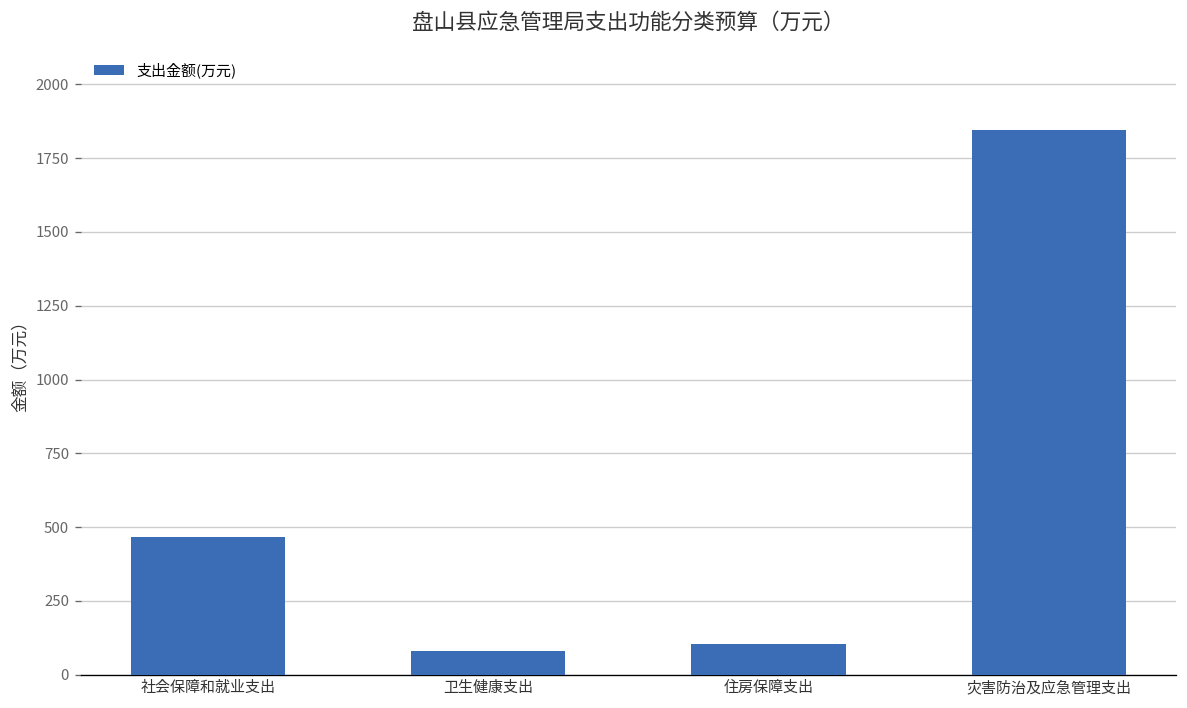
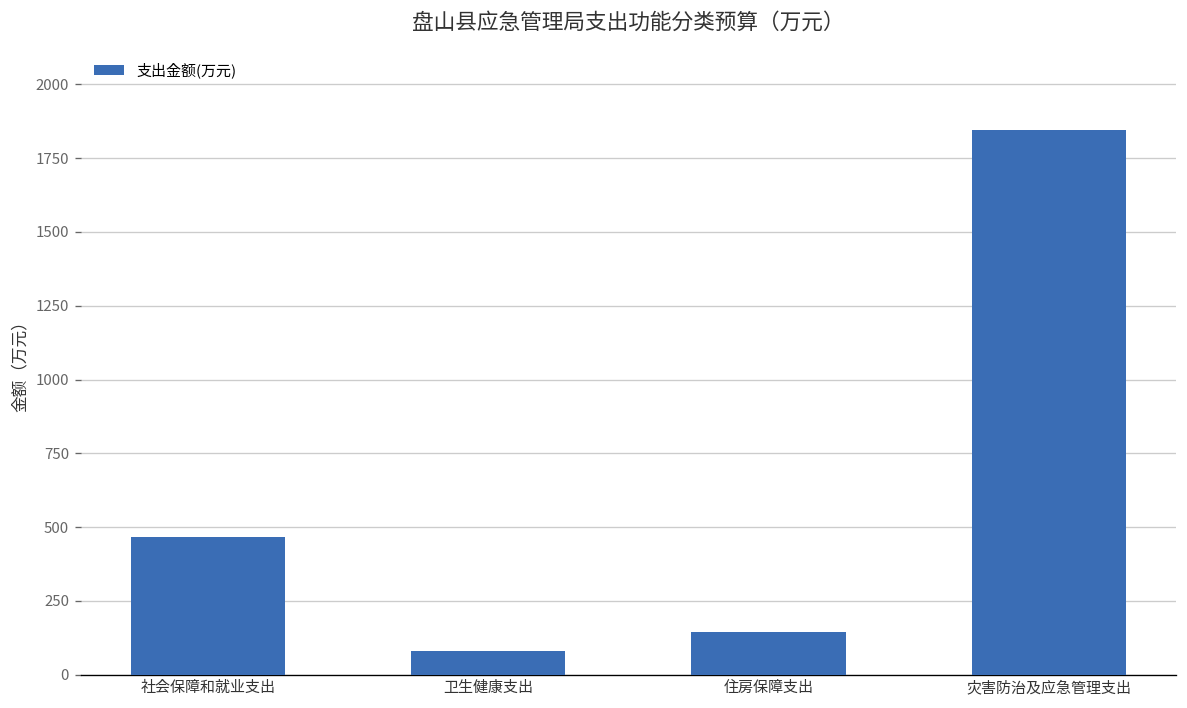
  {
    "社会保障和就业支出": 460,
    "卫生健康支出": 80,
-   "住房保障支出": 100,
+   "住房保障支出": 150,
    "灾害防治及应急管理支出": 1840
  }
